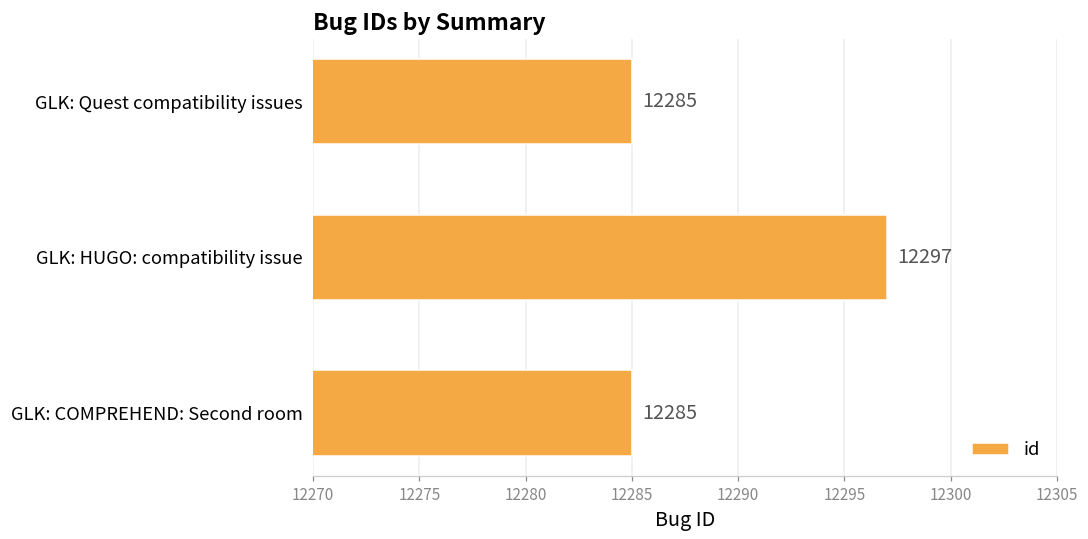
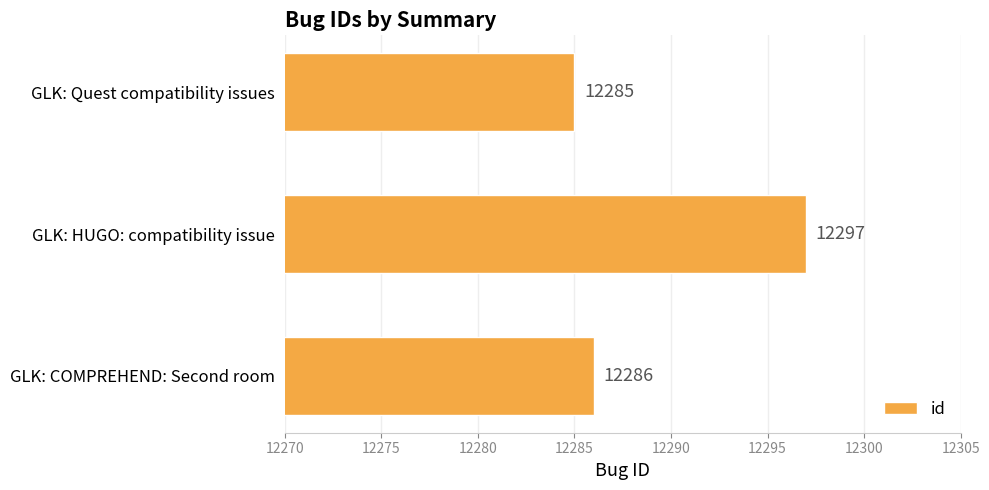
  {
    "GLK: Quest compatibility issues": 12285,
    "GLK: HUGO: compatibility issue": 12297,
-   "GLK: COMPREHEND: Second room": 12285
+   "GLK: COMPREHEND: Second room": 12286
  }
